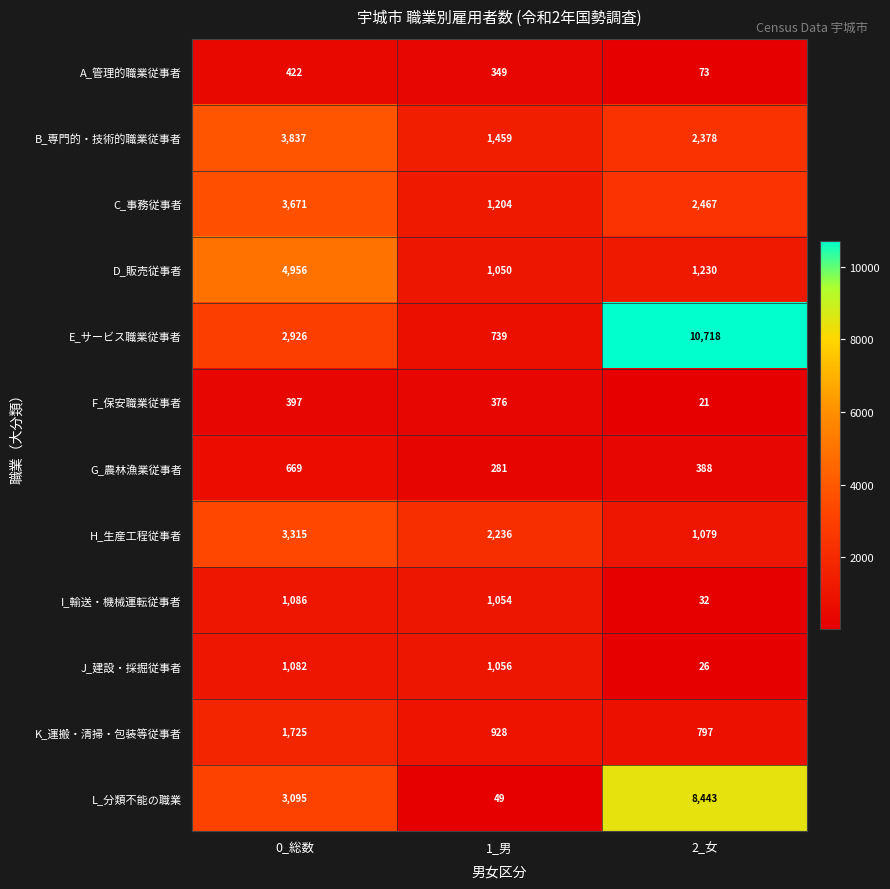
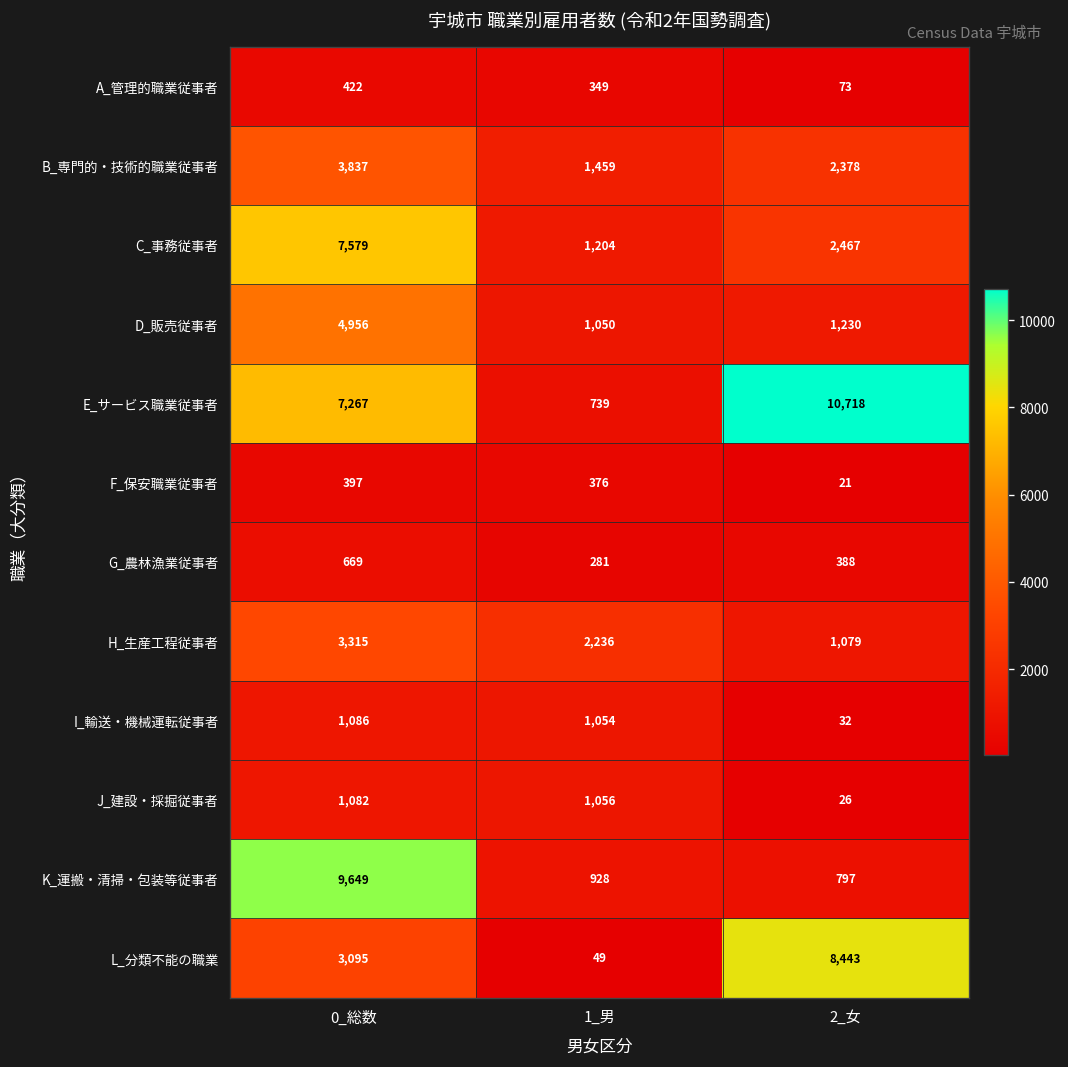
  {
    "A_管理的職業従事者": {
      "0_総数": "422",
      "1_男": "349",
      "2_女": "73"
    },
    "B_専門的・技術的職業従事者": {
      "0_総数": "3,837",
      "1_男": "1,459",
      "2_女": "2,378"
    },
    "C_事務従事者": {
-     "0_総数": "3,671",
+     "0_総数": "7,579",
      "1_男": "1,204",
      "2_女": "2,467"
    },
    "D_販売従事者": {
      "0_総数": "4,956",
      "1_男": "1,050",
      "2_女": "1,230"
    },
    "E_サービス職業従事者": {
-     "0_総数": "2,926",
+     "0_総数": "7,267",
      "1_男": "739",
      "2_女": "10,718"
    },
    "F_保安職業従事者": {
      "0_総数": "397",
      "1_男": "376",
      "2_女": "21"
    },
    "G_農林漁業従事者": {
      "0_総数": "669",
      "1_男": "281",
      "2_女": "388"
    },
    "H_生産工程従事者": {
      "0_総数": "3,315",
      "1_男": "2,236",
      "2_女": "1,079"
    },
    "I_輸送・機械運転従事者": {
      "0_総数": "1,086",
      "1_男": "1,054",
      "2_女": "32"
    },
    "J_建設・採掘従事者": {
      "0_総数": "1,082",
      "1_男": "1,056",
      "2_女": "26"
    },
    "K_運搬・清掃・包装等従事者": {
-     "0_総数": "1,725",
+     "0_総数": "9,649",
      "1_男": "928",
      "2_女": "797"
    },
    "L_分類不能の職業": {
      "0_総数": "3,095",
      "1_男": "49",
      "2_女": "8,443"
    }
  }
